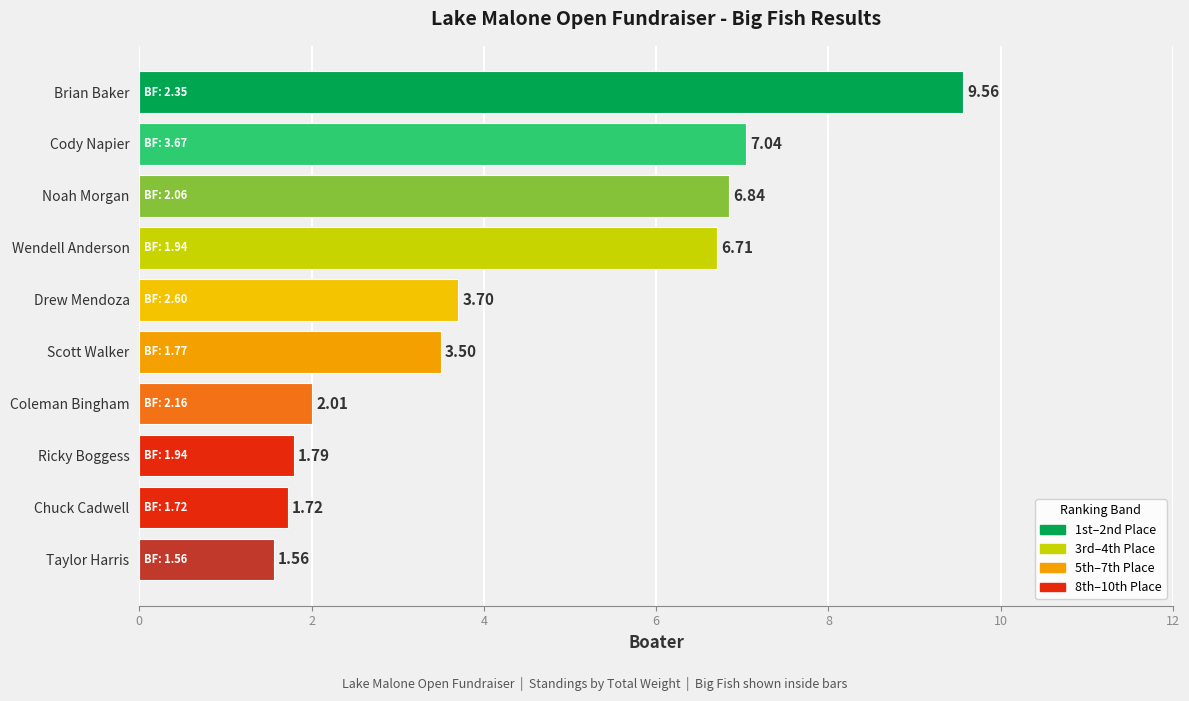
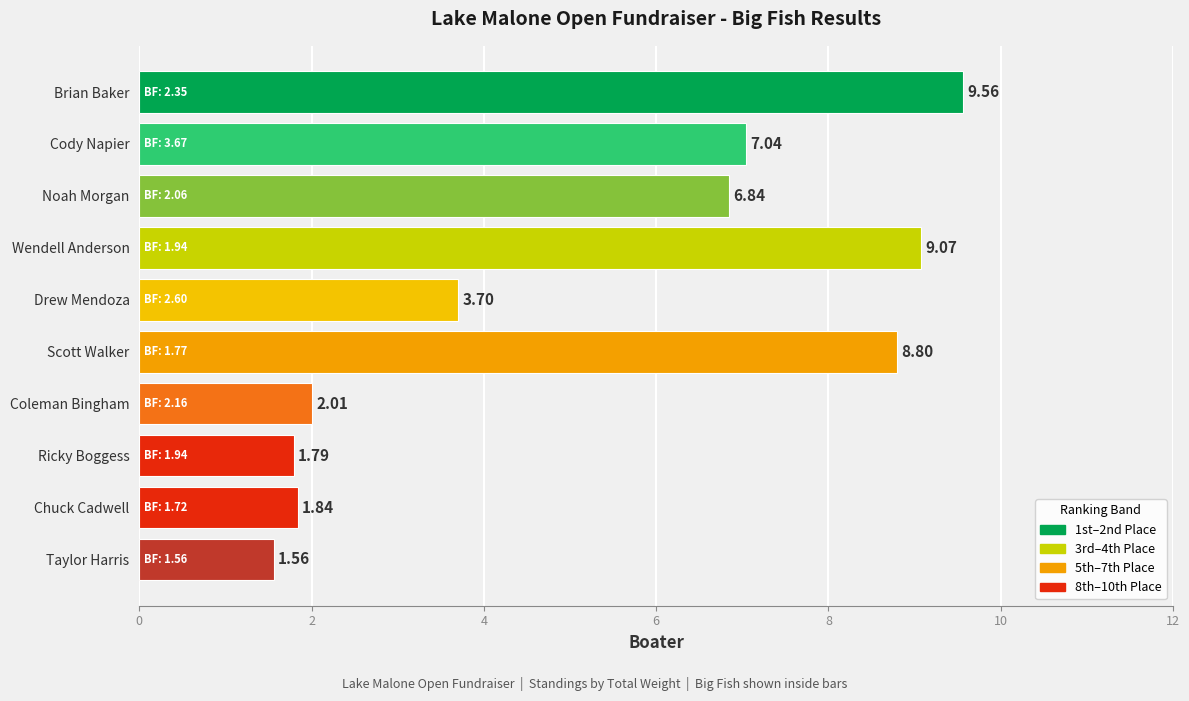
  {
    "Brian Baker": 9.56,
    "Cody Napier": 7.04,
    "Noah Morgan": 6.84,
-   "Wendell Anderson": 6.71,
+   "Wendell Anderson": 9.07,
    "Drew Mendoza": 3.70,
-   "Scott Walker": 3.50,
+   "Scott Walker": 8.80,
    "Coleman Bingham": 2.01,
    "Ricky Boggess": 1.79,
-   "Chuck Cadwell": 1.72,
+   "Chuck Cadwell": 1.84,
    "Taylor Harris": 1.56
  }
